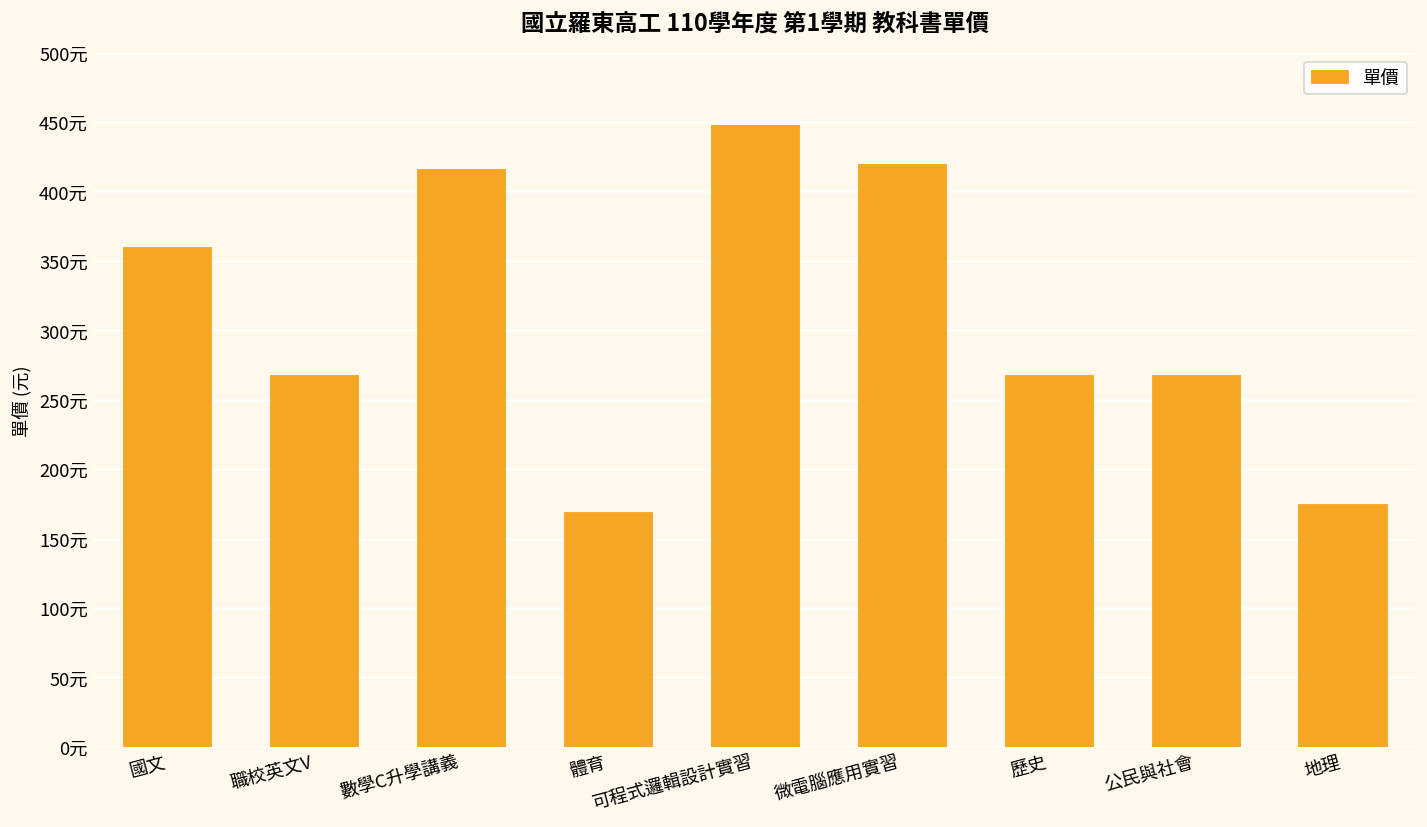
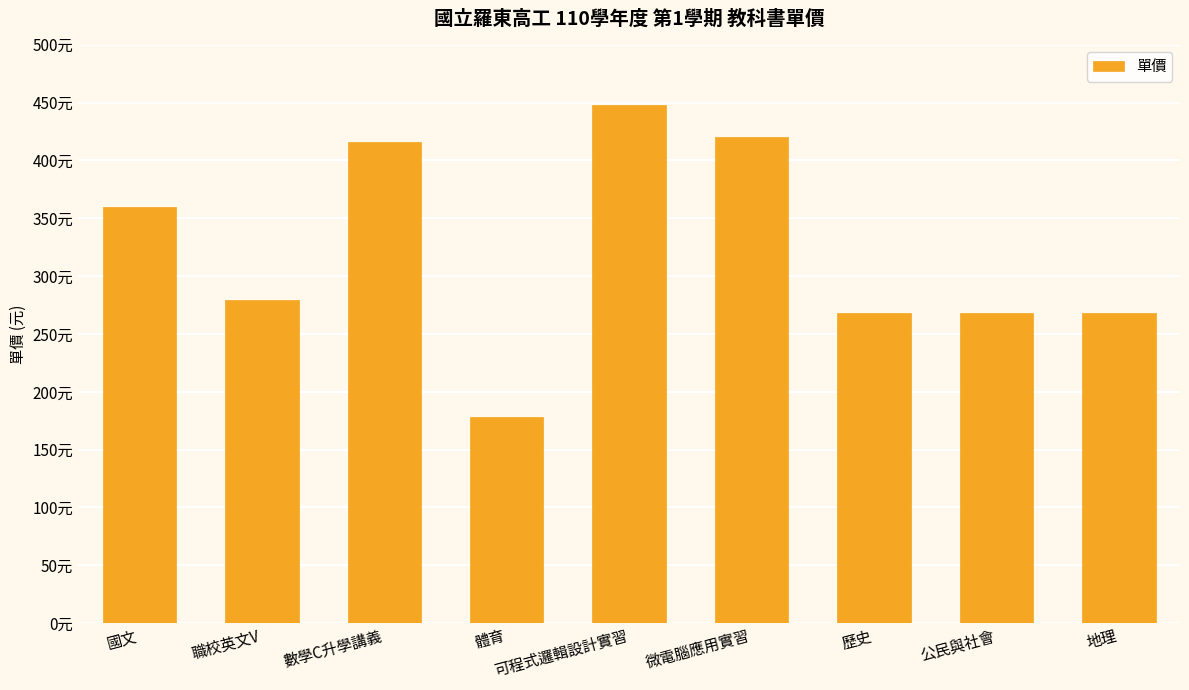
  {
    "國文": "360元",
-   "職校英文V": "268元",
+   "職校英文V": "279元",
    "數學C升學講義": "416元",
-   "體育": "169元",
+   "體育": "178元",
    "可程式邏輯設計實習": "448元",
    "微電腦應用實習": "420元",
    "歷史": "268元",
    "公民與社會": "268元",
-   "地理": "175元"
+   "地理": "268元"
  }
